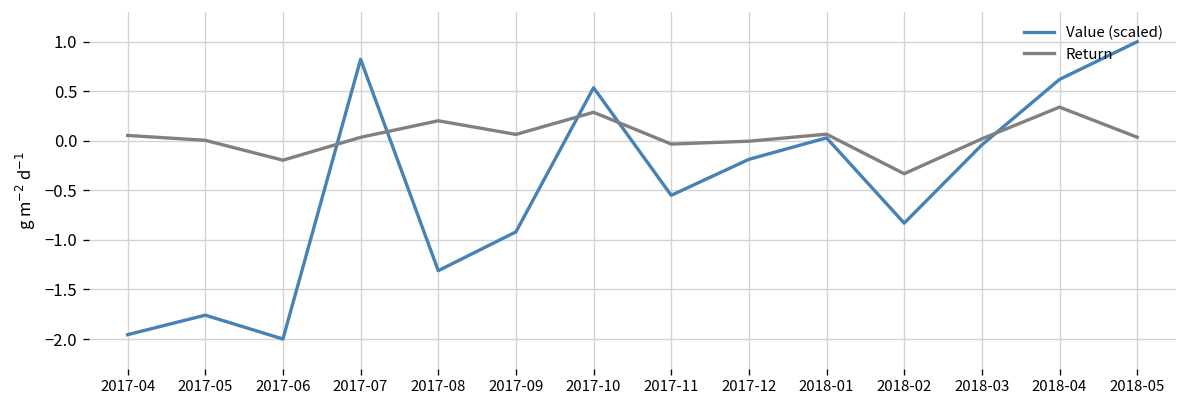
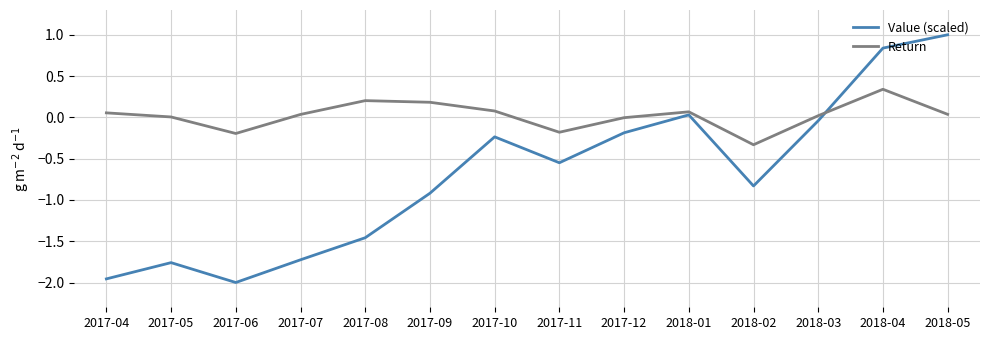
  {
    "Value (scaled)": {
      "2017-04": -2.0,
      "2017-05": -1.8,
      "2017-06": -2.0,
-     "2017-07": 0.8,
-     "2017-08": -1.3,
+     "2017-07": -1.7,
+     "2017-08": -1.5,
      "2017-09": -0.9,
-     "2017-10": 0.5,
+     "2017-10": -0.2,
      "2017-11": -0.5,
      "2017-12": -0.2,
      "2018-01": 0.0,
      "2018-02": -0.8,
      "2018-03": 0.0,
-     "2018-04": 0.6,
+     "2018-04": 0.8,
      "2018-05": 1.0
    },
    "Return": {
      "2017-04": 0.1,
      "2017-05": 0.0,
      "2017-06": -0.2,
      "2017-07": 0.0,
      "2017-08": 0.2,
-     "2017-09": 0.1,
-     "2017-10": 0.3,
-     "2017-11": 0.0,
+     "2017-09": 0.2,
+     "2017-10": 0.1,
+     "2017-11": -0.2,
      "2017-12": 0.0,
      "2018-01": 0.1,
      "2018-02": -0.3,
      "2018-03": 0.0,
      "2018-04": 0.3,
      "2018-05": 0.0
    }
  }
